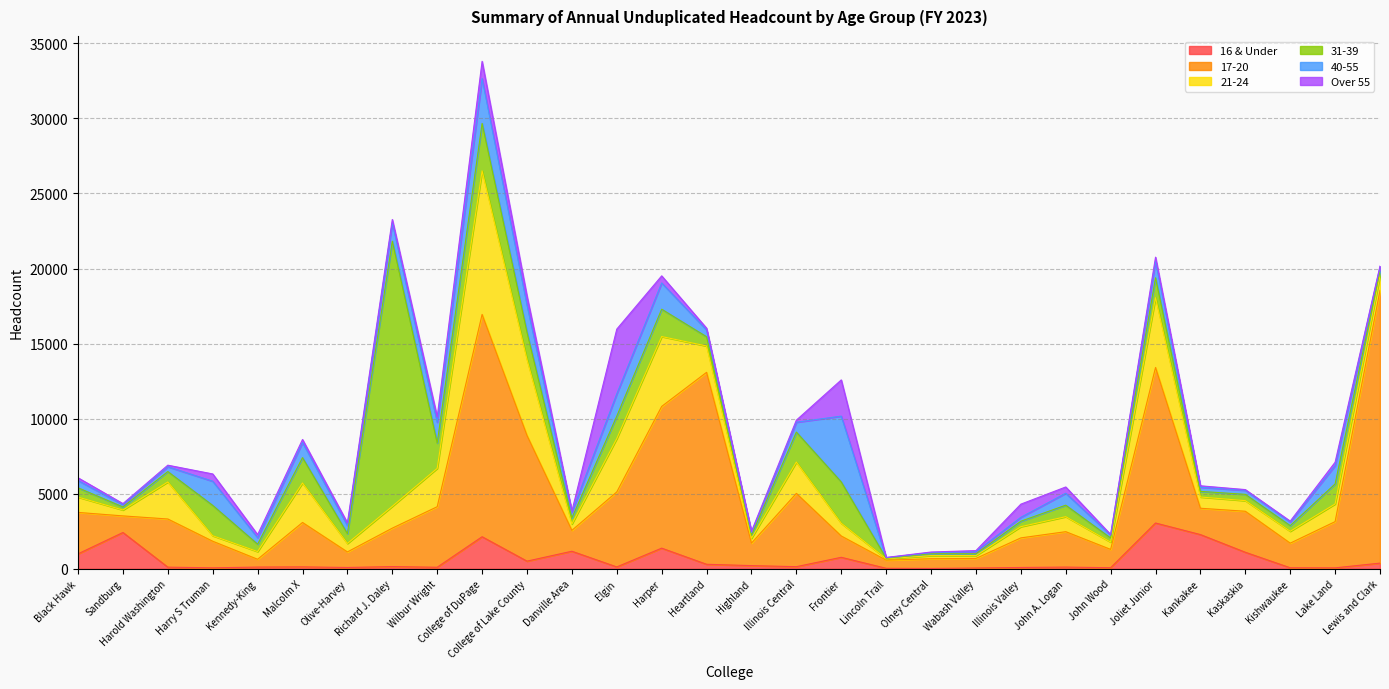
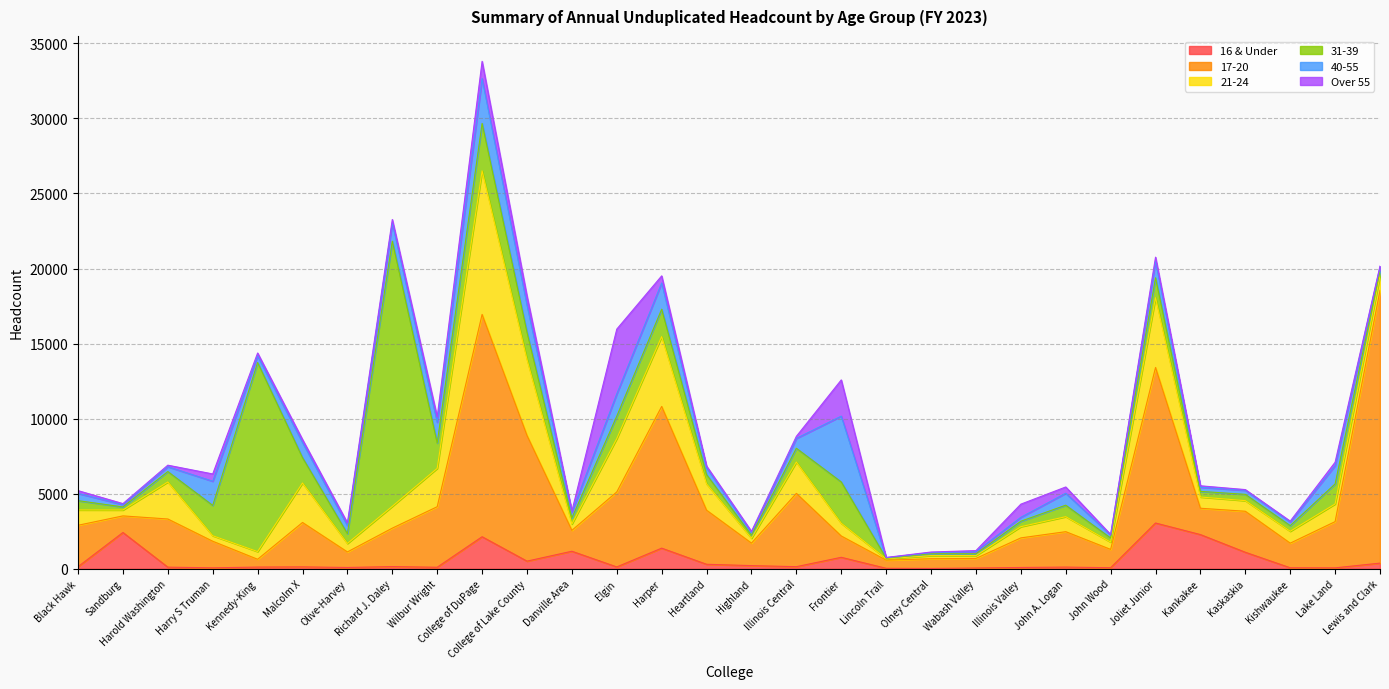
  {
    "16 & Under": {
-     "Black Hawk": 1000,
+     "Black Hawk": 100,
      "Sandburg": 2400,
      "Harold Washington": 100,
      "Harry S Truman": 100,
      "Kennedy-King": 100,
      "Malcolm X": 100,
      "Olive-Harvey": 100,
      "Richard J. Daley": 100,
      "Wilbur Wright": 100,
      "College of DuPage": 2100,
      "College of Lake County": 500,
      "Danville Area": 1200,
      "Elgin": 100,
      "Harper": 1400,
      "Heartland": 300,
      "Highland": 200,
      "Illinois Central": 100,
      "Frontier": 800,
      "Lincoln Trail": 0,
      "Olney Central": 0,
      "Wabash Valley": 0,
      "Illinois Valley": 100,
      "John A. Logan": 100,
      "John Wood": 100,
      "Joliet Junior": 3000,
      "Kankakee": 2300,
      "Kaskaskia": 1100,
      "Kishwaukee": 100,
      "Lake Land": 100,
      "Lewis and Clark": 400
    },
    "17-20": {
      "Black Hawk": 2800,
      "Sandburg": 1100,
      "Harold Washington": 3200,
      "Harry S Truman": 1800,
      "Kennedy-King": 500,
      "Malcolm X": 3000,
      "Olive-Harvey": 1000,
      "Richard J. Daley": 2600,
      "Wilbur Wright": 4000,
      "College of DuPage": 14800,
      "College of Lake County": 8400,
      "Danville Area": 1400,
      "Elgin": 5000,
      "Harper": 9400,
-     "Heartland": 12800,
+     "Heartland": 3600,
      "Highland": 1500,
      "Illinois Central": 4900,
      "Frontier": 1400,
      "Olney Central": 600,
      "Wabash Valley": 600,
      "Illinois Valley": 2000,
      "John A. Logan": 2400,
      "John Wood": 1200,
      "Joliet Junior": 10400,
      "Kankakee": 1800,
      "Kaskaskia": 2700,
      "Kishwaukee": 1600,
      "Lake Land": 3100,
      "Lewis and Clark": 18200
    },
    "21-24": {
      "Black Hawk": 1000,
      "Sandburg": 400,
      "Harold Washington": 2500,
      "Harry S Truman": 400,
      "Kennedy-King": 500,
      "Malcolm X": 2600,
      "Olive-Harvey": 600,
      "Richard J. Daley": 1500,
      "Wilbur Wright": 2600,
      "College of DuPage": 9600,
      "College of Lake County": 5100,
      "Danville Area": 400,
      "Elgin": 3600,
      "Harper": 4700,
      "Heartland": 1800,
      "Highland": 300,
      "Illinois Central": 2100,
      "Frontier": 800,
      "Illinois Valley": 700,
      "John A. Logan": 1000,
      "John Wood": 500,
      "Joliet Junior": 4700,
      "Kankakee": 700,
      "Kaskaskia": 700,
      "Kishwaukee": 800,
      "Lake Land": 1200,
      "Lewis and Clark": 1000
    },
    "31-39": {
      "Black Hawk": 600,
      "Harold Washington": 700,
      "Harry S Truman": 2000,
-     "Kennedy-King": 500,
+     "Kennedy-King": 12600,
      "Malcolm X": 1700,
      "Olive-Harvey": 700,
      "Richard J. Daley": 17700,
      "Wilbur Wright": 1700,
      "College of DuPage": 3200,
      "College of Lake County": 1800,
      "Danville Area": 400,
      "Elgin": 1500,
      "Harper": 1800,
      "Heartland": 600,
      "Highland": 200,
-     "Illinois Central": 2000,
+     "Illinois Central": 900,
      "Frontier": 2800,
      "Illinois Valley": 400,
      "John A. Logan": 800,
      "John Wood": 300,
      "Joliet Junior": 1300,
      "Kankakee": 400,
      "Kaskaskia": 400,
      "Kishwaukee": 400,
      "Lake Land": 1300,
      "Lewis and Clark": 300
    },
    "40-55": {
      "Black Hawk": 500,
      "Harry S Truman": 1600,
      "Kennedy-King": 400,
      "Malcolm X": 1000,
      "Olive-Harvey": 500,
      "Richard J. Daley": 1200,
      "Wilbur Wright": 1400,
      "College of DuPage": 3000,
      "College of Lake County": 1800,
      "Elgin": 1500,
      "Harper": 1700,
      "Frontier": 4400,
      "Illinois Valley": 300,
      "John A. Logan": 800,
      "Joliet Junior": 1100,
      "Lake Land": 1200
    },
    "Over 55": {
      "Black Hawk": 200,
      "Harry S Truman": 500,
      "Kennedy-King": 200,
      "Malcolm X": 200,
      "Olive-Harvey": 200,
      "Richard J. Daley": 200,
      "Wilbur Wright": 400,
      "College of DuPage": 1200,
      "College of Lake County": 600,
      "Elgin": 4300,
      "Harper": 500,
      "Frontier": 2400,
      "Illinois Valley": 900,
      "John A. Logan": 400,
      "Joliet Junior": 300,
      "Lake Land": 200
    }
  }
